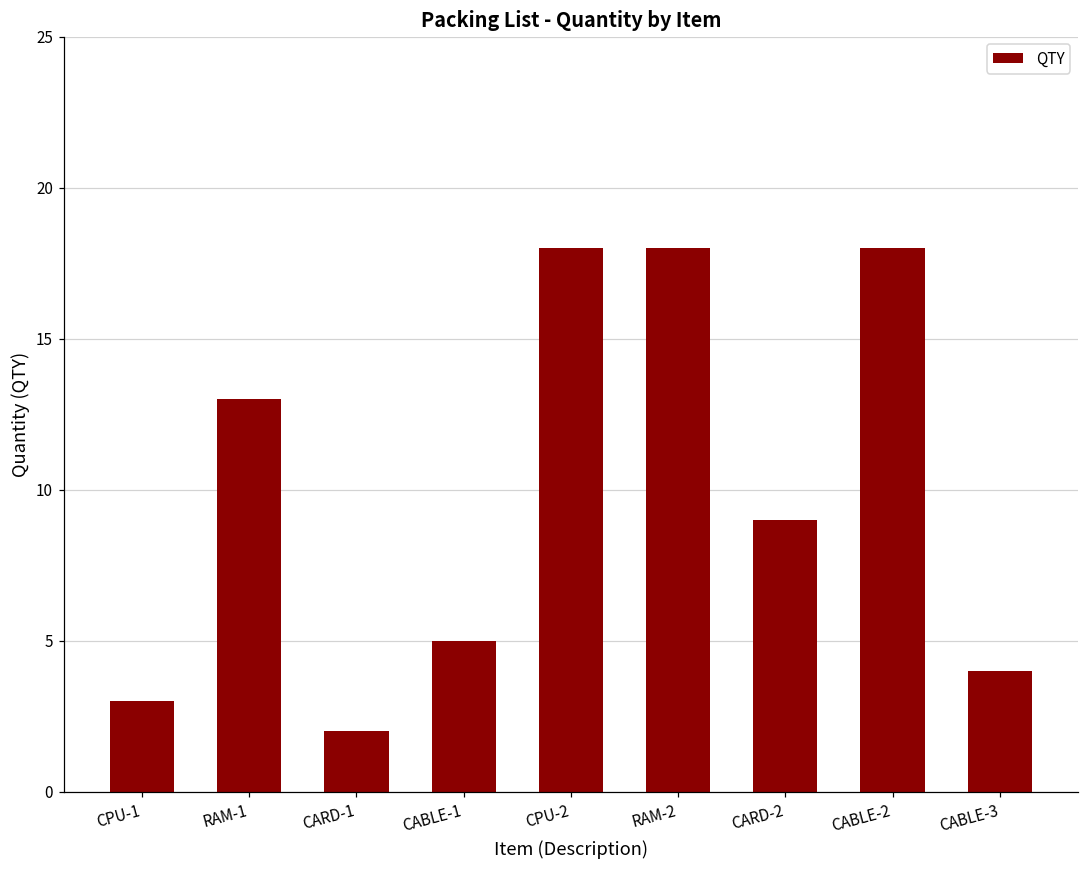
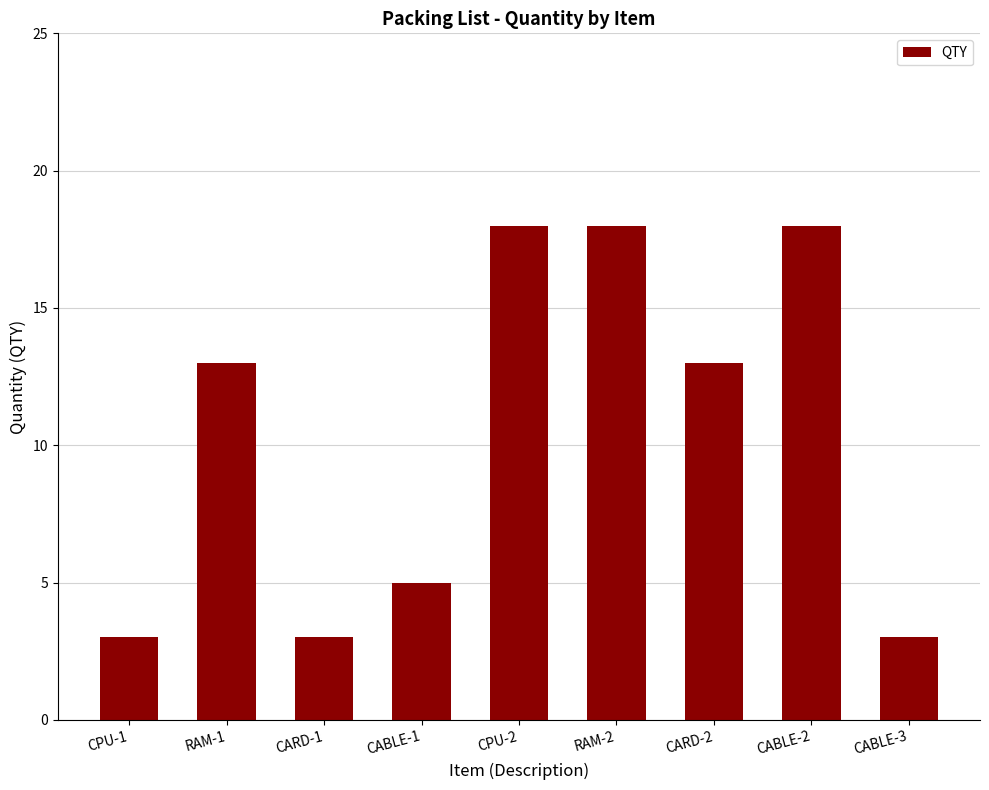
  {
    "CPU-1": 3,
    "RAM-1": 13,
-   "CARD-1": 2,
+   "CARD-1": 3,
    "CABLE-1": 5,
    "CPU-2": 18,
    "RAM-2": 18,
-   "CARD-2": 9,
+   "CARD-2": 13,
    "CABLE-2": 18,
-   "CABLE-3": 4
+   "CABLE-3": 3
  }
